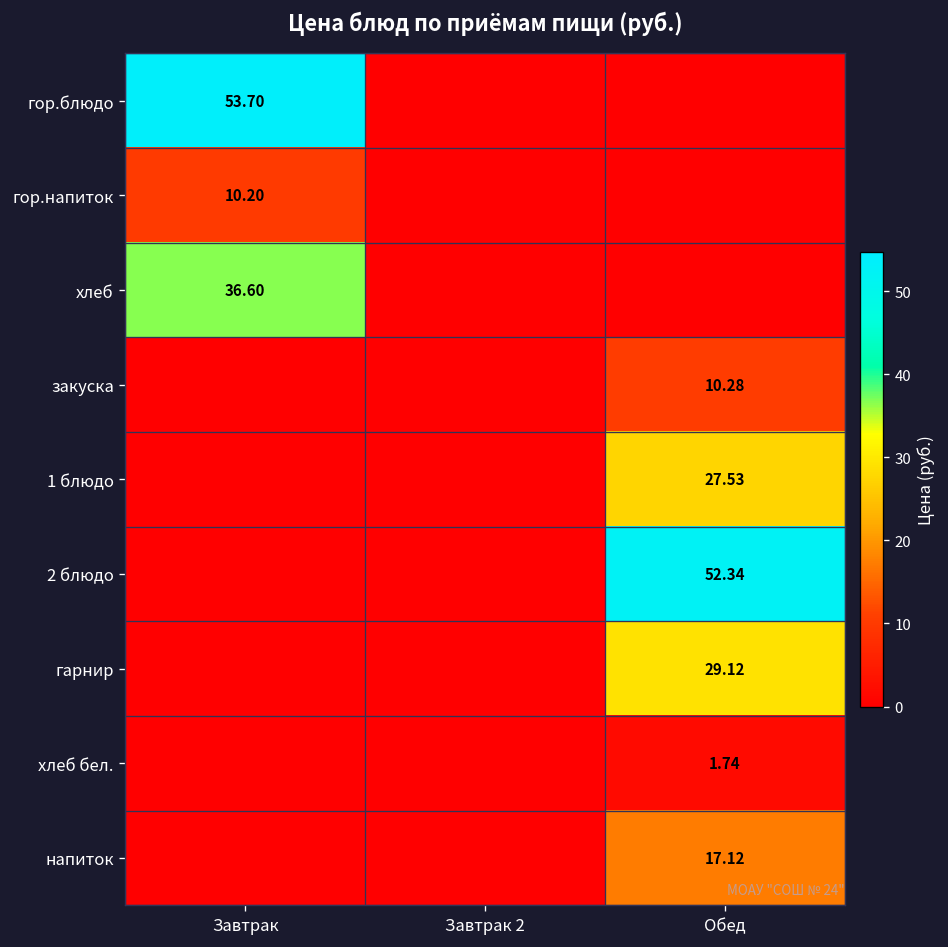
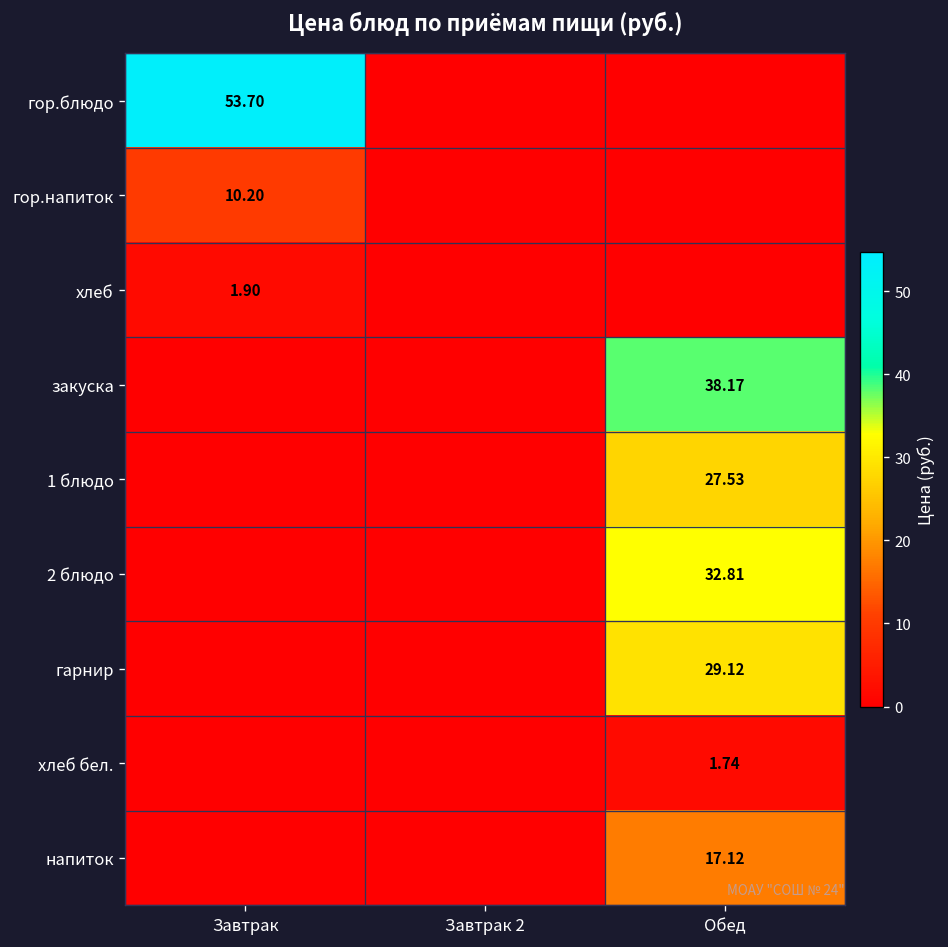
  {
    "гор.блюдо": {
      "Завтрак": 53.70
    },
    "гор.напиток": {
      "Завтрак": 10.20
    },
    "хлеб": {
-     "Завтрак": 36.60
+     "Завтрак": 1.90
    },
    "закуска": {
-     "Обед": 10.28
+     "Обед": 38.17
    },
    "1 блюдо": {
      "Обед": 27.53
    },
    "2 блюдо": {
-     "Обед": 52.34
+     "Обед": 32.81
    },
    "гарнир": {
      "Обед": 29.12
    },
    "хлеб бел.": {
      "Обед": 1.74
    }
  }
